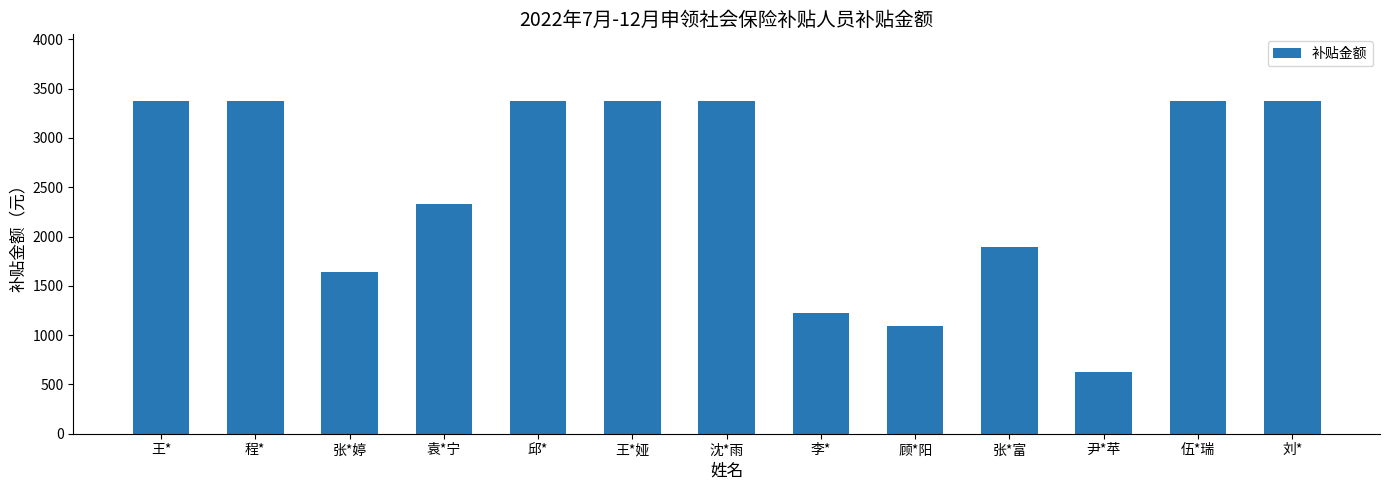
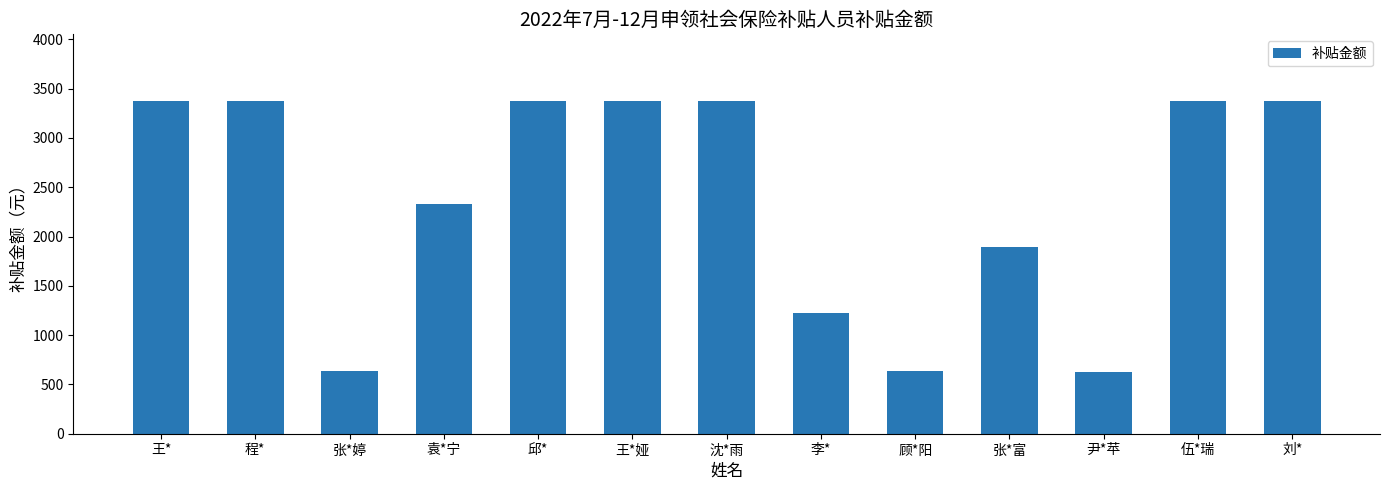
  {
    "王*": 3400,
    "程*": 3400,
-   "张*婷": 1600,
+   "张*婷": 600,
    "袁*宁": 2300,
    "邱*": 3400,
    "王*娅": 3400,
    "沈*雨": 3400,
    "李*": 1200,
-   "顾*阳": 1100,
+   "顾*阳": 600,
    "张*富": 1900,
    "尹*苹": 600,
    "伍*瑞": 3400,
    "刘*": 3400
  }
